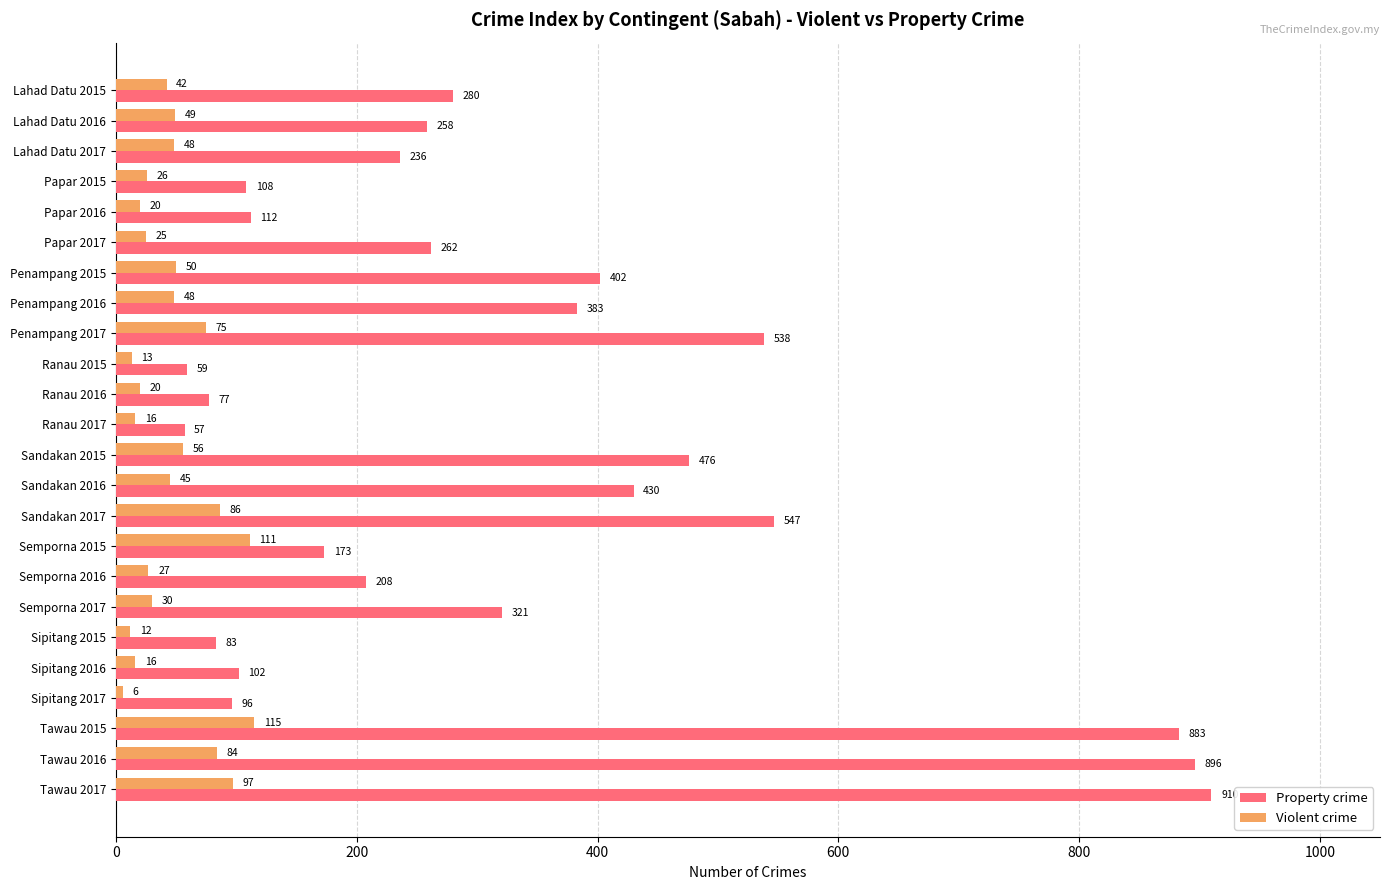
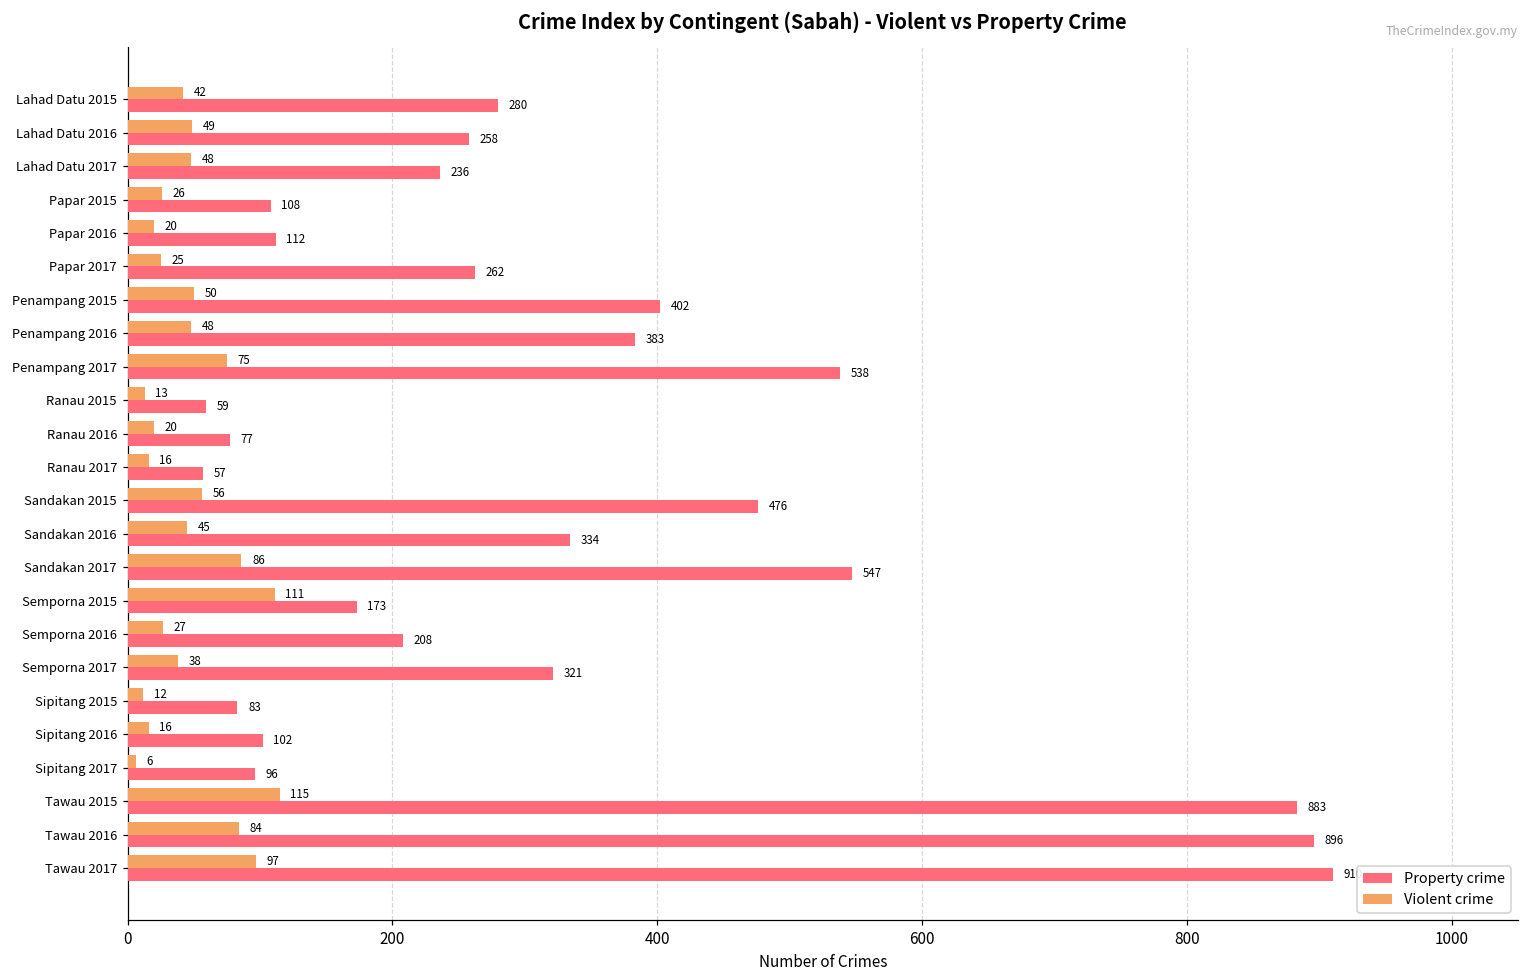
  {
    "Property crime": {
      "Lahad Datu 2015": 280,
      "Lahad Datu 2016": 258,
      "Lahad Datu 2017": 236,
      "Papar 2015": 108,
      "Papar 2016": 112,
      "Papar 2017": 262,
      "Penampang 2015": 402,
      "Penampang 2016": 383,
      "Penampang 2017": 538,
      "Ranau 2015": 59,
      "Ranau 2016": 77,
      "Ranau 2017": 57,
      "Sandakan 2015": 476,
-     "Sandakan 2016": 430,
+     "Sandakan 2016": 334,
      "Sandakan 2017": 547,
      "Semporna 2015": 173,
      "Semporna 2016": 208,
      "Semporna 2017": 321,
      "Sipitang 2015": 83,
      "Sipitang 2016": 102,
      "Sipitang 2017": 96,
      "Tawau 2015": 883,
      "Tawau 2016": 896
    },
    "Violent crime": {
      "Lahad Datu 2015": 42,
      "Lahad Datu 2016": 49,
      "Lahad Datu 2017": 48,
      "Papar 2015": 26,
      "Papar 2016": 20,
      "Papar 2017": 25,
      "Penampang 2015": 50,
      "Penampang 2016": 48,
      "Penampang 2017": 75,
      "Ranau 2015": 13,
      "Ranau 2016": 20,
      "Ranau 2017": 16,
      "Sandakan 2015": 56,
      "Sandakan 2016": 45,
      "Sandakan 2017": 86,
      "Semporna 2015": 111,
      "Semporna 2016": 27,
-     "Semporna 2017": 30,
+     "Semporna 2017": 38,
      "Sipitang 2015": 12,
      "Sipitang 2016": 16,
      "Sipitang 2017": 6,
      "Tawau 2015": 115,
      "Tawau 2016": 84,
      "Tawau 2017": 97
    }
  }
